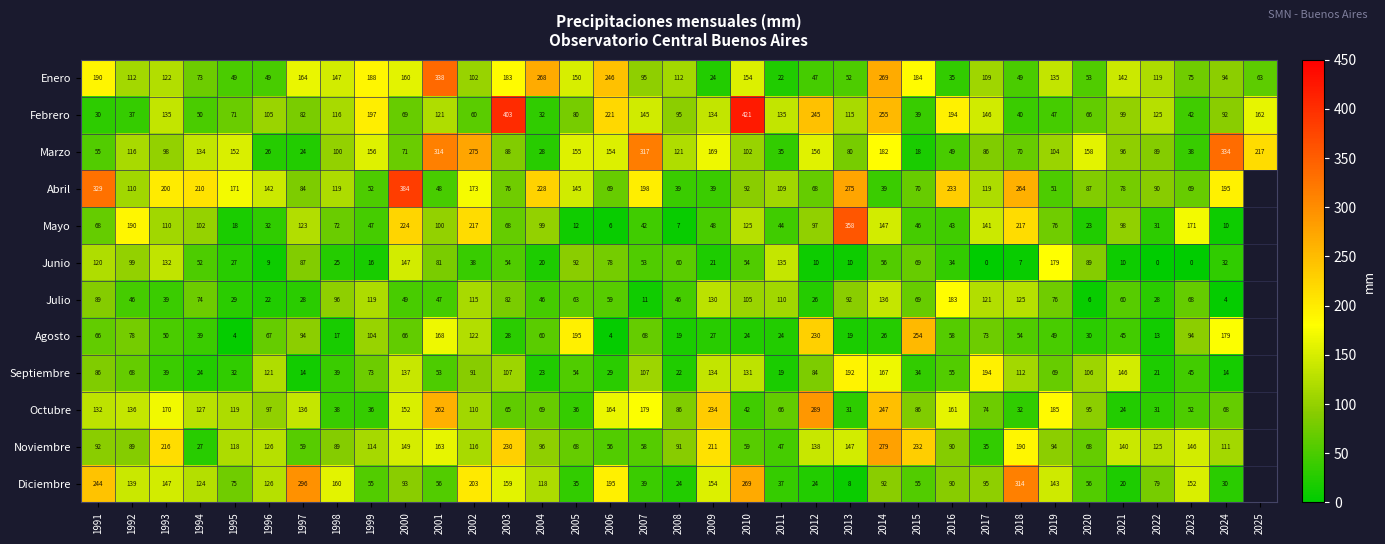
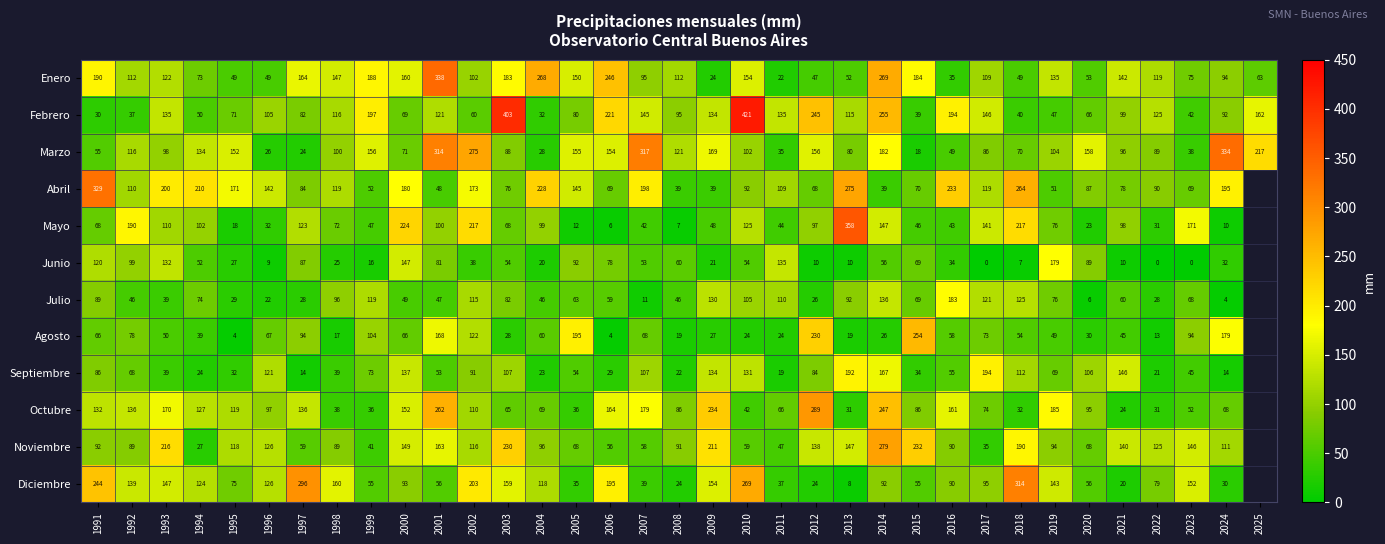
  {
    "Abril": {
      "1991": 329,
      "1992": 110,
      "1993": 200,
      "1994": 210,
      "1995": 171,
      "1996": 142,
      "1997": 84,
      "1998": 119,
      "1999": 52,
-     "2000": 384,
+     "2000": 180,
      "2001": 48,
      "2002": 173,
      "2003": 76,
      "2004": 228,
      "2005": 145,
      "2006": 69,
      "2007": 198,
      "2008": 39,
      "2009": 39,
      "2010": 92,
      "2011": 109,
      "2012": 68,
      "2013": 275,
      "2014": 39,
      "2015": 70,
      "2016": 233,
      "2017": 119,
      "2018": 264,
      "2019": 51,
      "2020": 87,
      "2021": 78,
      "2022": 90,
      "2023": 69,
      "2024": 195
    },
    "Noviembre": {
      "1991": 92,
      "1992": 89,
      "1993": 216,
      "1994": 27,
      "1995": 118,
      "1996": 126,
      "1997": 59,
      "1998": 89,
-     "1999": 114,
+     "1999": 41,
      "2000": 149,
      "2001": 163,
      "2002": 116,
      "2003": 230,
      "2004": 96,
      "2005": 68,
      "2006": 56,
      "2007": 58,
      "2008": 91,
      "2009": 211,
      "2010": 59,
      "2011": 47,
      "2012": 138,
      "2013": 147,
      "2014": 279,
      "2015": 232,
      "2016": 90,
      "2017": 35,
      "2018": 190,
      "2019": 94,
      "2020": 68,
      "2021": 140,
      "2022": 125,
      "2023": 146,
      "2024": 111
    }
  }
